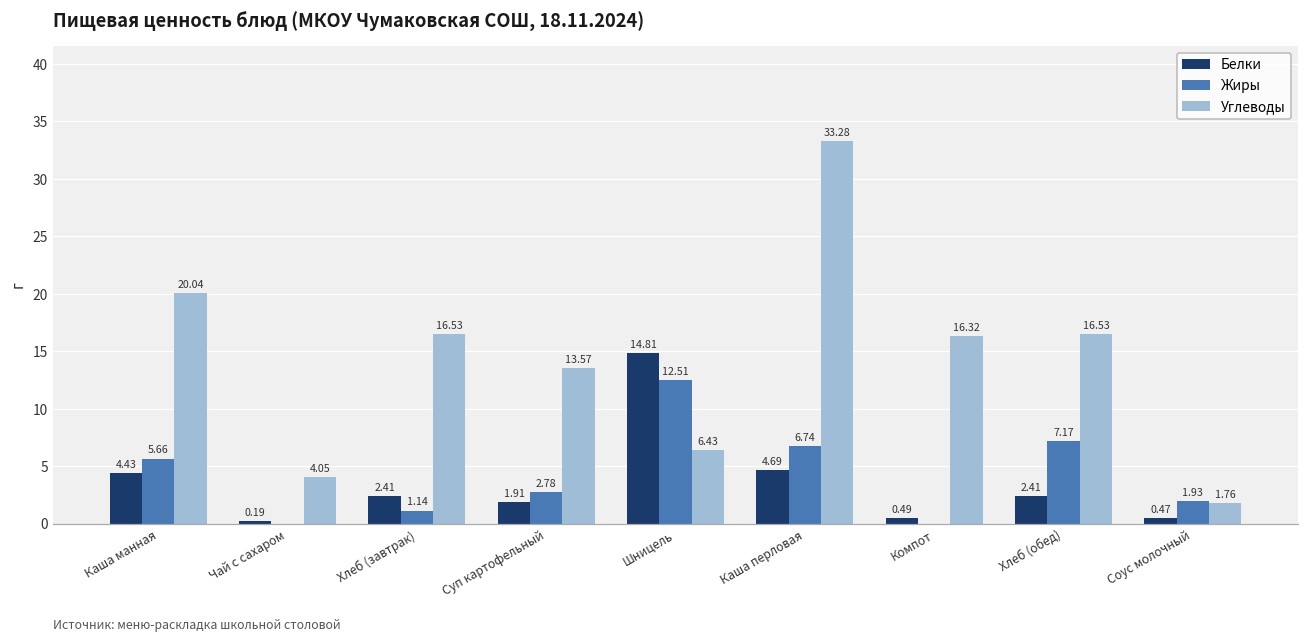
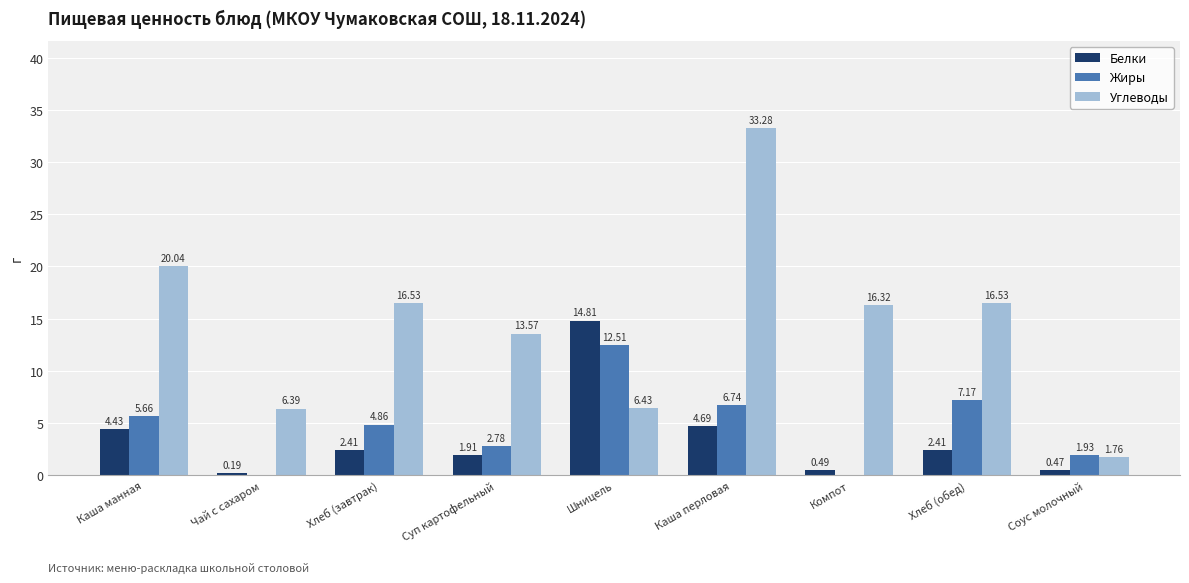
  {
    "Белки": {
      "Каша манная": 4.43,
      "Чай с сахаром": 0.19,
      "Хлеб (завтрак)": 2.41,
      "Суп картофельный": 1.91,
      "Шницель": 14.81,
      "Каша перловая": 4.69,
      "Компот": 0.49,
      "Хлеб (обед)": 2.41,
      "Соус молочный": 0.47
    },
    "Жиры": {
      "Каша манная": 5.66,
-     "Хлеб (завтрак)": 1.14,
+     "Хлеб (завтрак)": 4.86,
      "Суп картофельный": 2.78,
      "Шницель": 12.51,
      "Каша перловая": 6.74,
      "Хлеб (обед)": 7.17,
      "Соус молочный": 1.93
    },
    "Углеводы": {
      "Каша манная": 20.04,
-     "Чай с сахаром": 4.05,
+     "Чай с сахаром": 6.39,
      "Хлеб (завтрак)": 16.53,
      "Суп картофельный": 13.57,
      "Шницель": 6.43,
      "Каша перловая": 33.28,
      "Компот": 16.32,
      "Хлеб (обед)": 16.53,
      "Соус молочный": 1.76
    }
  }
